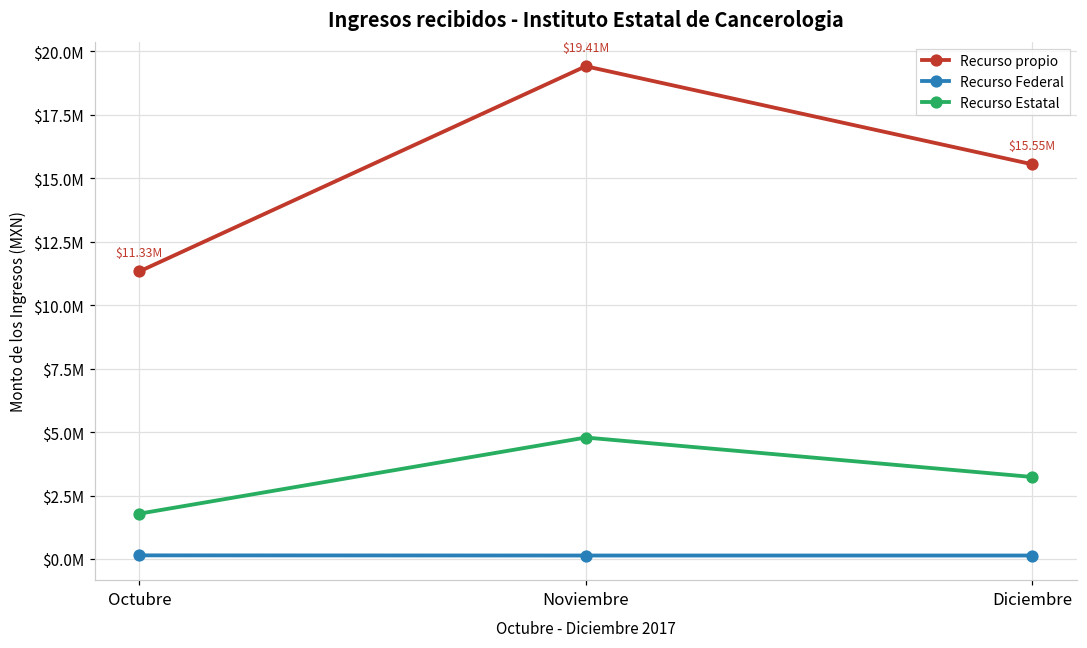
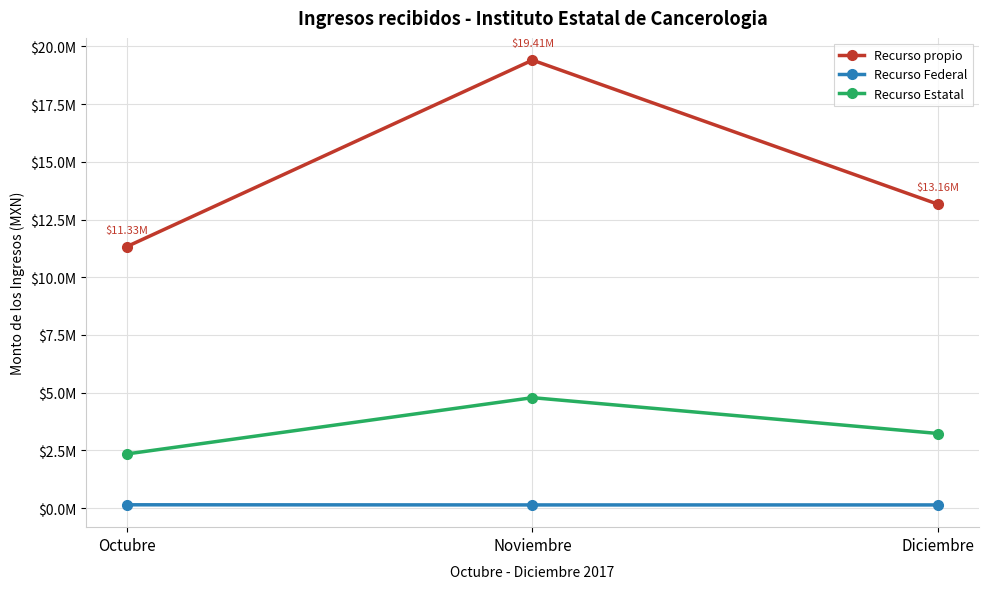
  {
    "Recurso propio": {
      "Octubre": "$11.33M",
      "Noviembre": "$19.41M",
-     "Diciembre": "$15.55M"
+     "Diciembre": "$13.16M"
    },
    "Recurso Federal": {
      "Octubre": "$100000",
      "Noviembre": "$100000",
      "Diciembre": "$100000"
    },
    "Recurso Estatal": {
-     "Octubre": "$1800000",
+     "Octubre": "$2300000",
      "Noviembre": "$4800000",
      "Diciembre": "$3200000"
    }
  }
